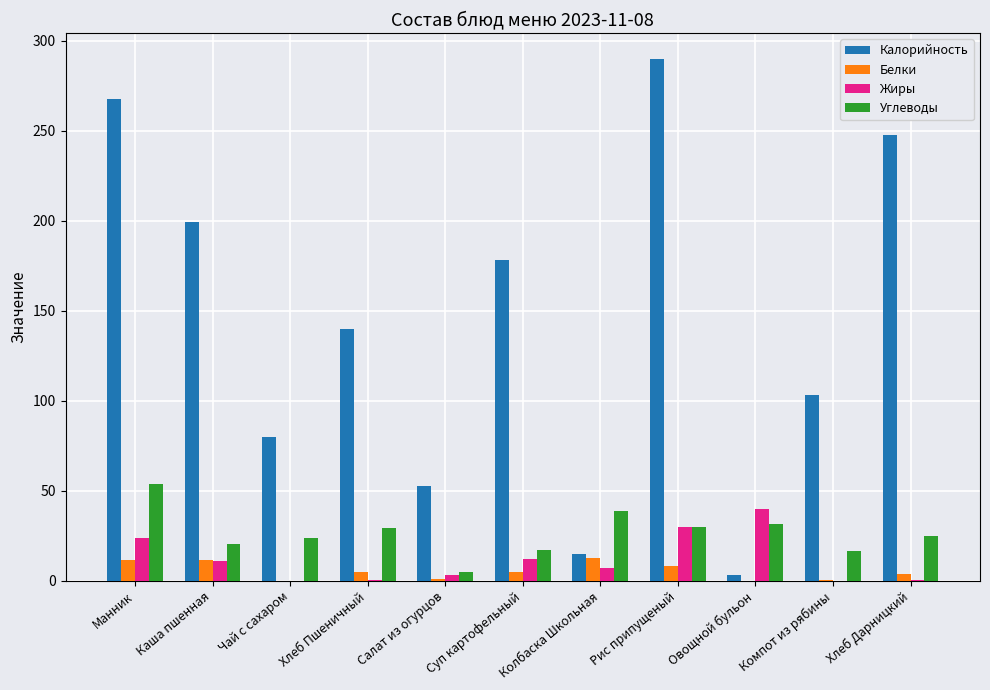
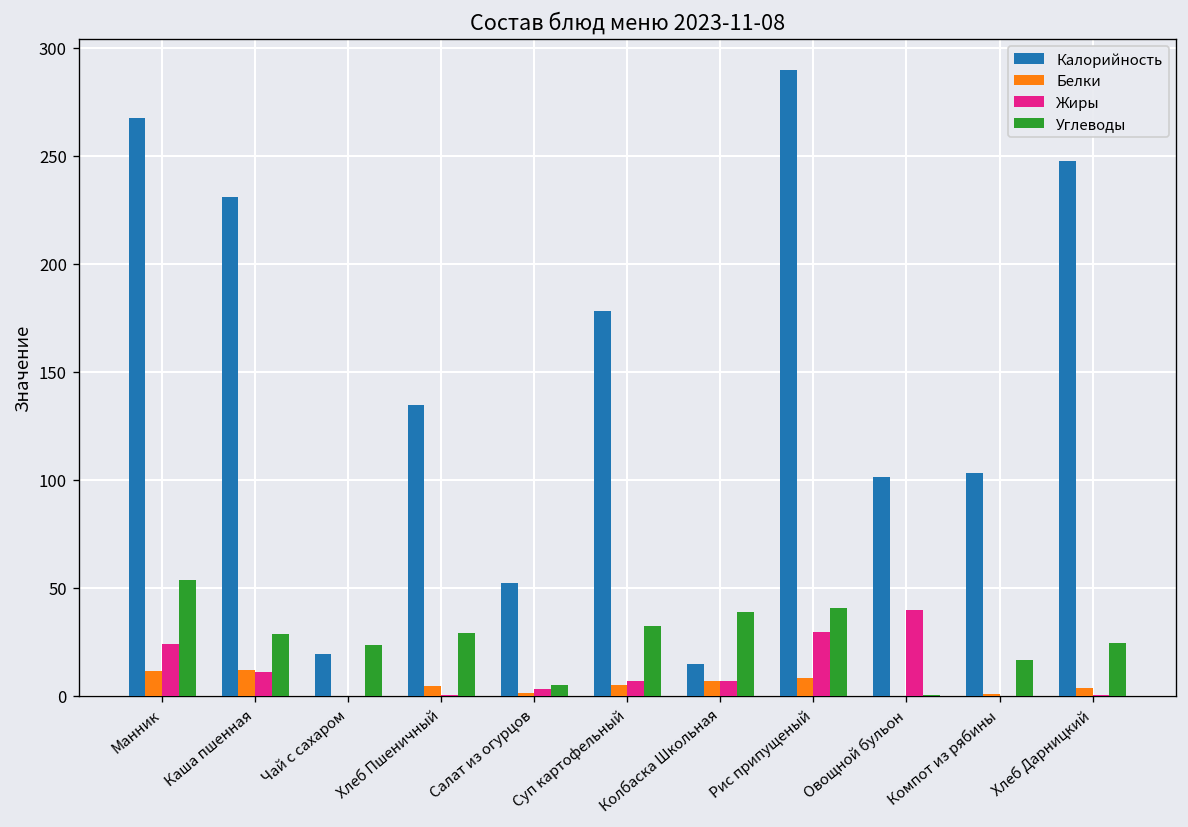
  {
    "Калорийность": {
      "Манник": 267,
-     "Каша пшенная": 199,
-     "Чай с сахаром": 80,
-     "Хлеб Пшеничный": 140,
+     "Каша пшенная": 231,
+     "Чай с сахаром": 19,
+     "Хлеб Пшеничный": 135,
      "Салат из огурцов": 52,
      "Суп картофельный": 178,
      "Колбаска Школьная": 15,
      "Рис припущеный": 290,
-     "Овощной бульон": 3,
+     "Овощной бульон": 101,
      "Компот из рябины": 103,
      "Хлеб Дарницкий": 248
    },
    "Белки": {
      "Манник": 11,
      "Каша пшенная": 12,
      "Чай с сахаром": 0,
      "Хлеб Пшеничный": 5,
      "Суп картофельный": 5,
-     "Колбаска Школьная": 13,
+     "Колбаска Школьная": 7,
      "Рис припущеный": 8,
      "Хлеб Дарницкий": 4
    },
    "Жиры": {
      "Манник": 24,
      "Каша пшенная": 11,
      "Чай с сахаром": 0,
      "Салат из огурцов": 3,
-     "Суп картофельный": 12,
+     "Суп картофельный": 7,
      "Колбаска Школьная": 7,
      "Рис припущеный": 30,
      "Овощной бульон": 40,
      "Компот из рябины": 0
    },
    "Углеводы": {
      "Манник": 54,
-     "Каша пшенная": 20,
+     "Каша пшенная": 29,
      "Чай с сахаром": 24,
      "Хлеб Пшеничный": 29,
      "Салат из огурцов": 5,
-     "Суп картофельный": 17,
+     "Суп картофельный": 32,
      "Колбаска Школьная": 39,
-     "Рис припущеный": 30,
-     "Овощной бульон": 32,
+     "Рис припущеный": 41,
+     "Овощной бульон": 0,
      "Компот из рябины": 17,
      "Хлеб Дарницкий": 25
    }
  }
